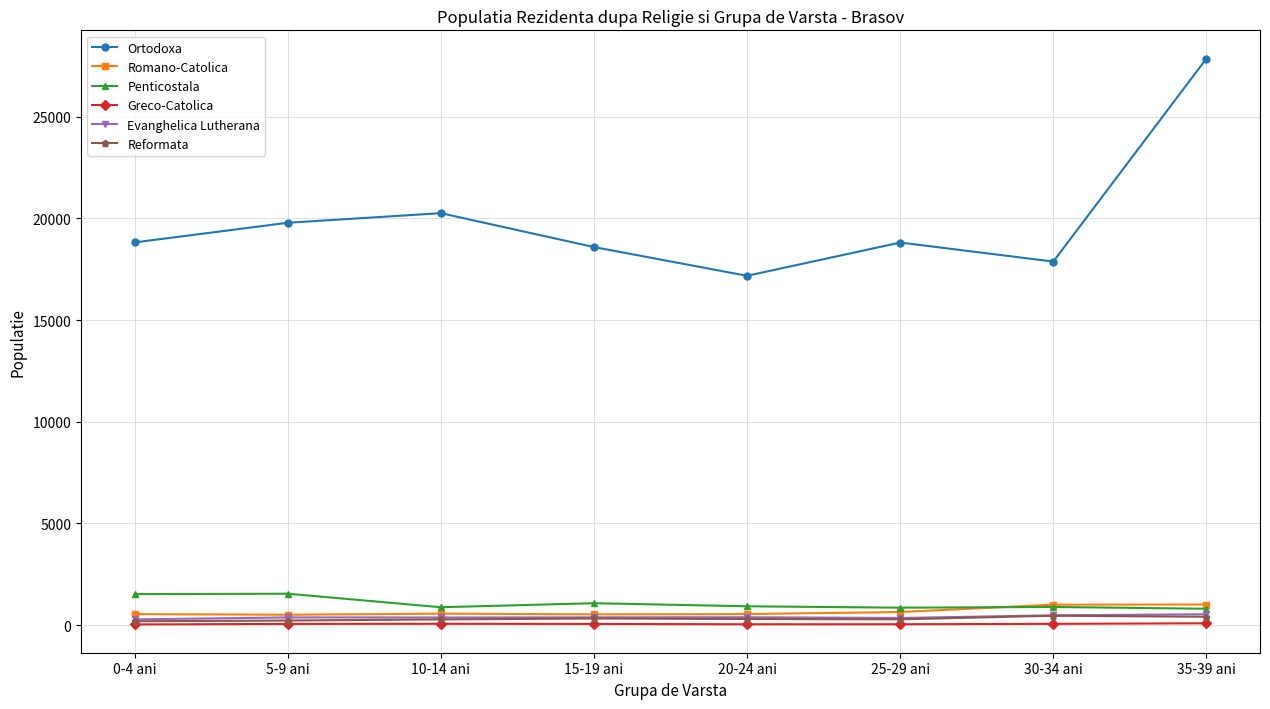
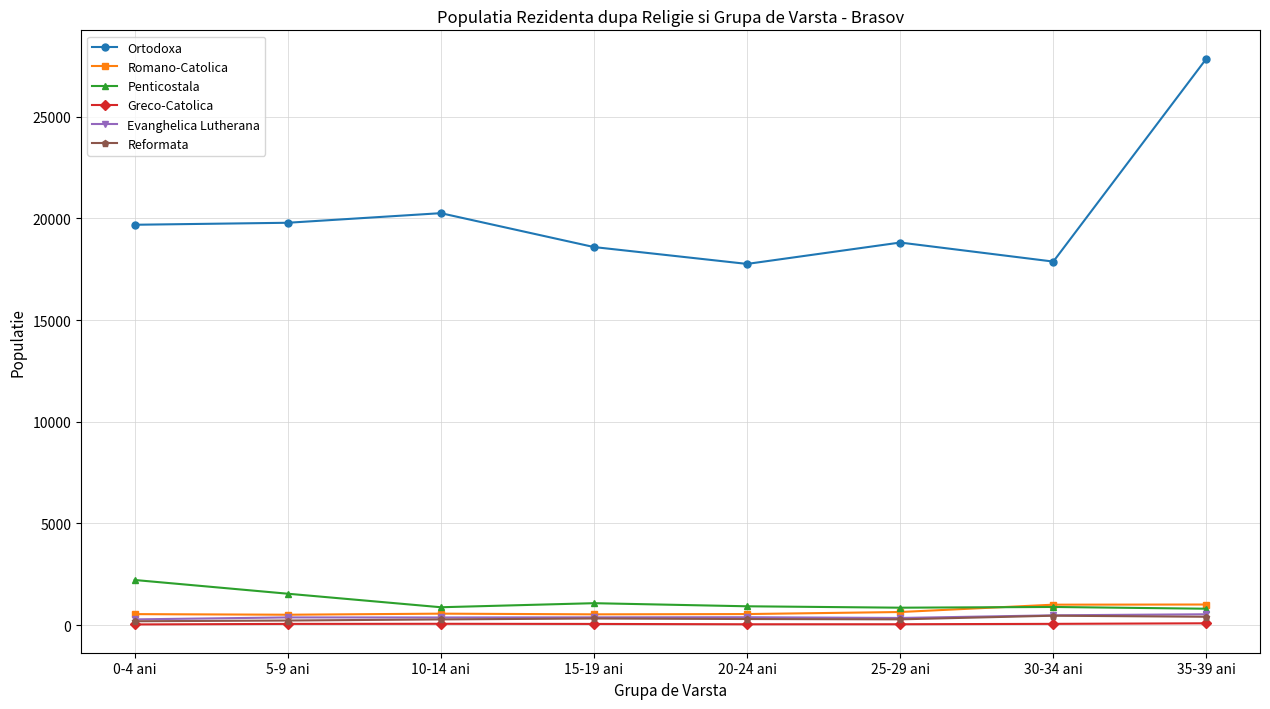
  {
    "Ortodoxa": {
-     "0-4 ani": 18800,
+     "0-4 ani": 19700,
      "5-9 ani": 19800,
      "10-14 ani": 20300,
      "15-19 ani": 18600,
-     "20-24 ani": 17200,
+     "20-24 ani": 17800,
      "25-29 ani": 18800,
      "30-34 ani": 17900,
      "35-39 ani": 27900
    },
    "Romano-Catolica": {
      "0-4 ani": 500,
      "5-9 ani": 500,
      "10-14 ani": 600,
      "15-19 ani": 500,
      "20-24 ani": 500,
      "25-29 ani": 600,
      "35-39 ani": 1000
    },
    "Penticostala": {
-     "0-4 ani": 1500,
+     "0-4 ani": 2200,
      "5-9 ani": 1500,
      "10-14 ani": 900,
      "15-19 ani": 1100,
      "20-24 ani": 900,
      "25-29 ani": 900,
      "35-39 ani": 800
    },
    "Greco-Catolica": {
      "0-4 ani": 0,
      "5-9 ani": 100,
      "10-14 ani": 100,
      "15-19 ani": 100,
      "20-24 ani": 0,
      "25-29 ani": 0,
      "30-34 ani": 100,
      "35-39 ani": 100
    },
    "Evanghelica Lutherana": {
      "5-9 ani": 400
    },
    "Reformata": {
      "5-9 ani": 200
    }
  }
